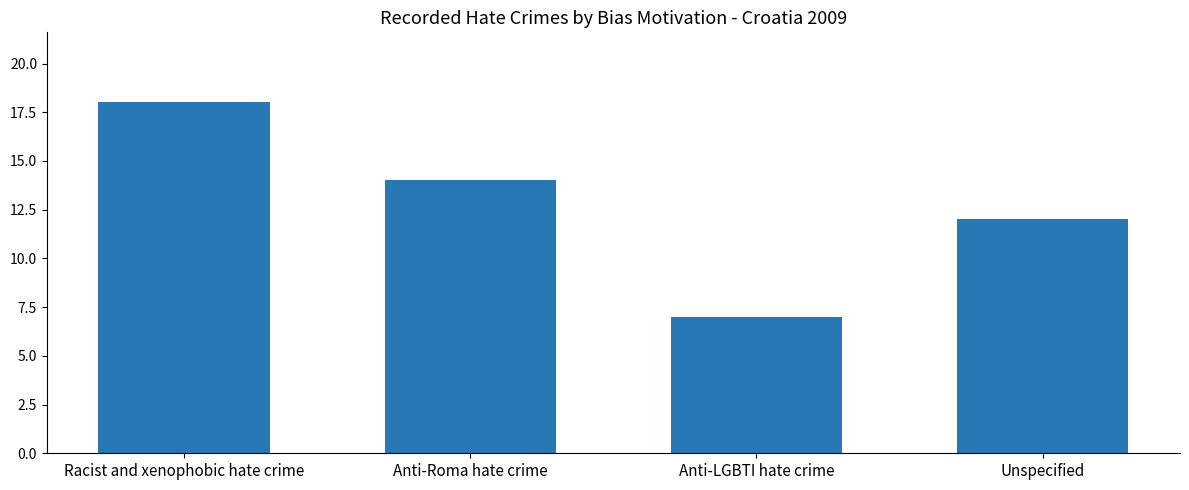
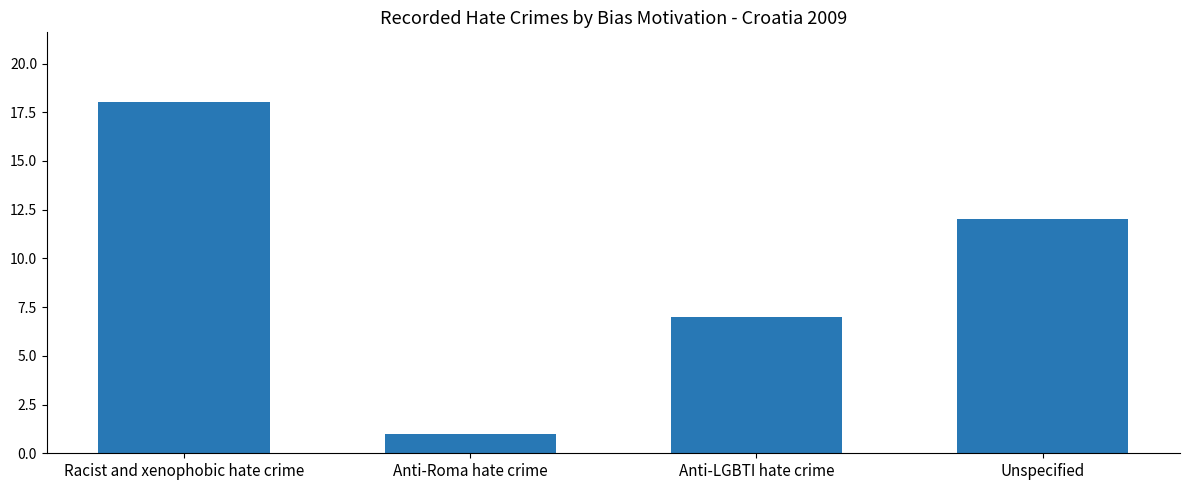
  {
    "Racist and xenophobic hate crime": 18,
-   "Anti-Roma hate crime": 14,
+   "Anti-Roma hate crime": 1,
    "Anti-LGBTI hate crime": 7,
    "Unspecified": 12
  }
